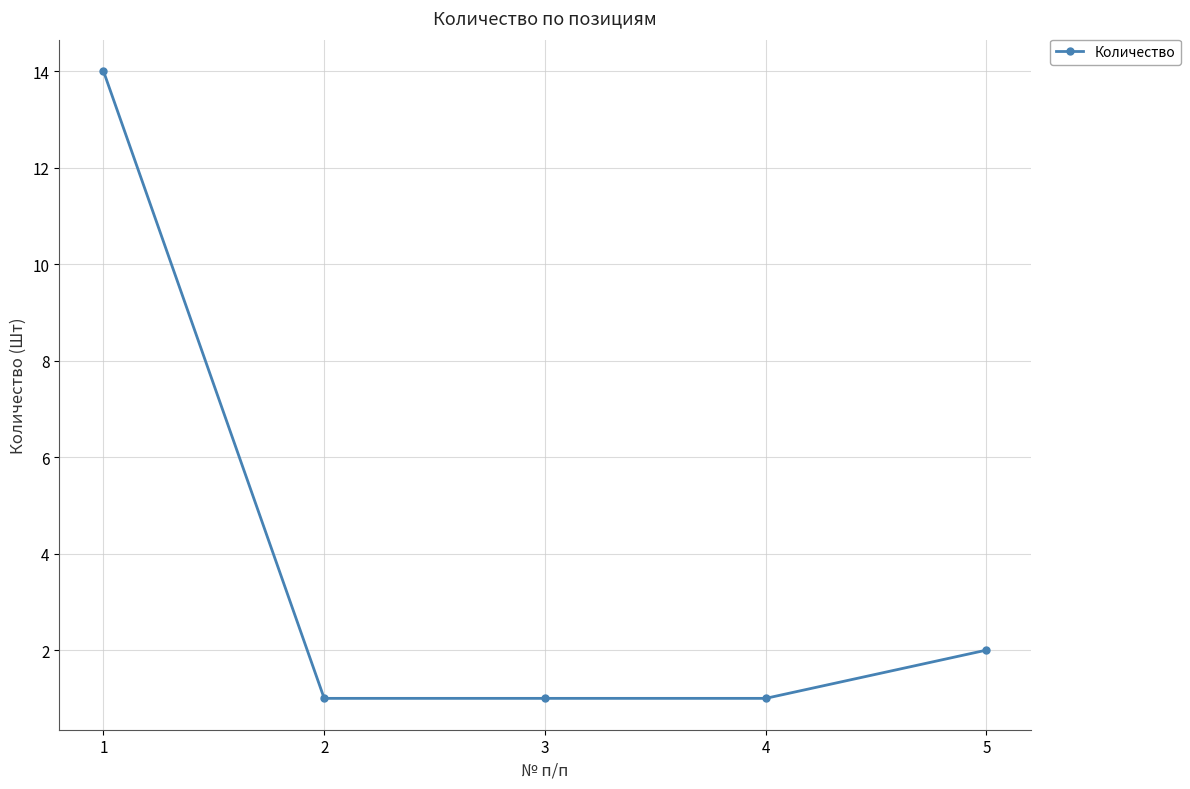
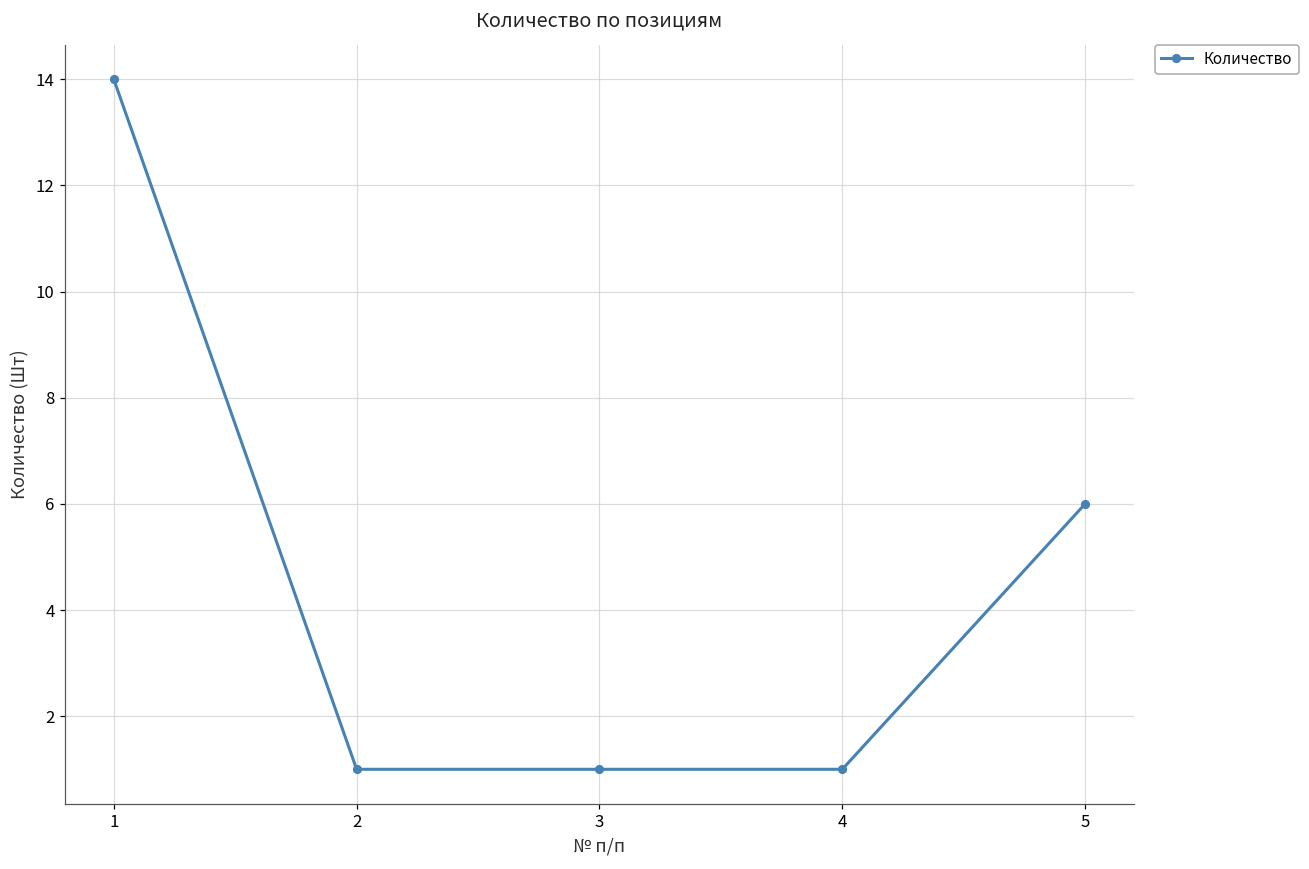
  {
    "1": 14,
    "2": 1,
    "3": 1,
    "4": 1,
-   "5": 2
+   "5": 6
  }
